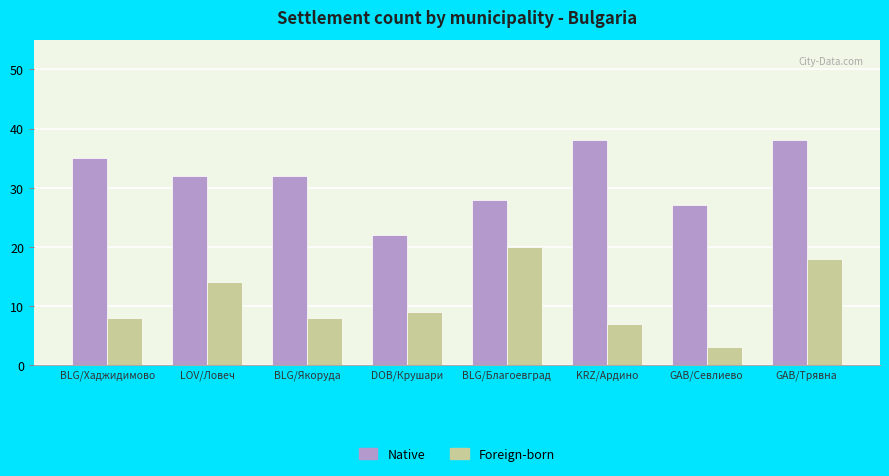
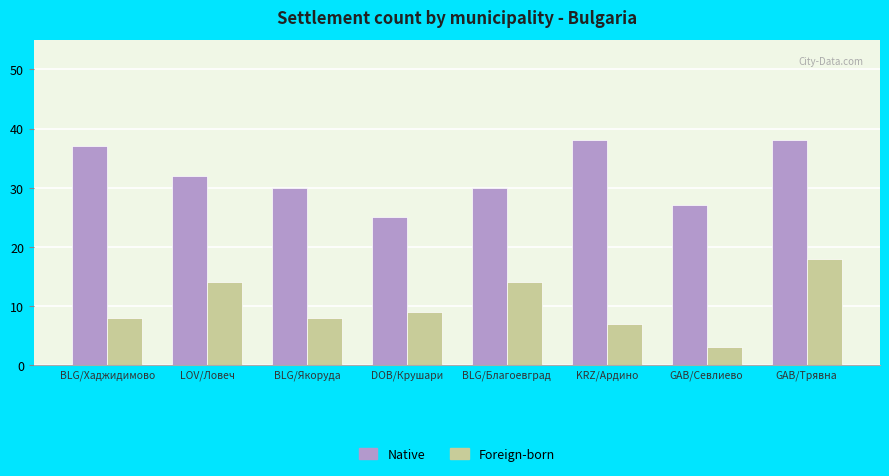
  {
    "Native": {
-     "BLG/Хаджидимово": 35,
+     "BLG/Хаджидимово": 37,
      "LOV/Ловеч": 32,
-     "BLG/Якоруда": 32,
-     "DOB/Крушари": 22,
-     "BLG/Благоевград": 28,
+     "BLG/Якоруда": 30,
+     "DOB/Крушари": 25,
+     "BLG/Благоевград": 30,
      "KRZ/Ардино": 38,
      "GAB/Севлиево": 27,
      "GAB/Трявна": 38
    },
    "Foreign-born": {
      "BLG/Хаджидимово": 8,
      "LOV/Ловеч": 14,
      "BLG/Якоруда": 8,
      "DOB/Крушари": 9,
-     "BLG/Благоевград": 20,
+     "BLG/Благоевград": 14,
      "KRZ/Ардино": 7,
      "GAB/Севлиево": 3,
      "GAB/Трявна": 18
    }
  }
